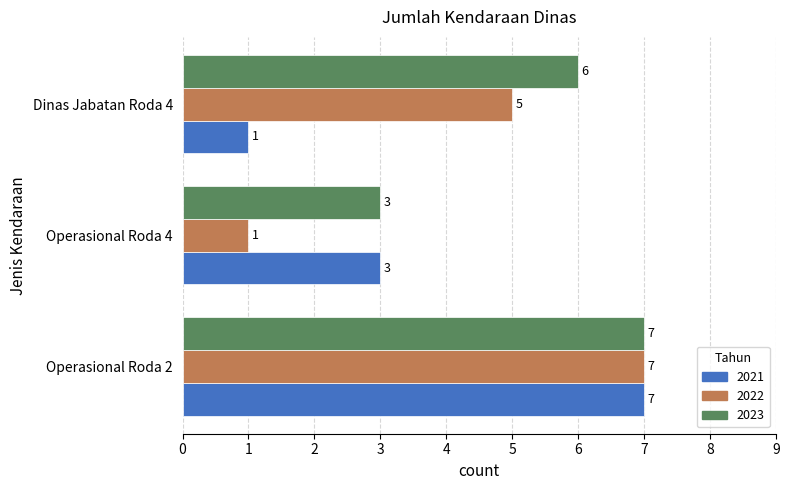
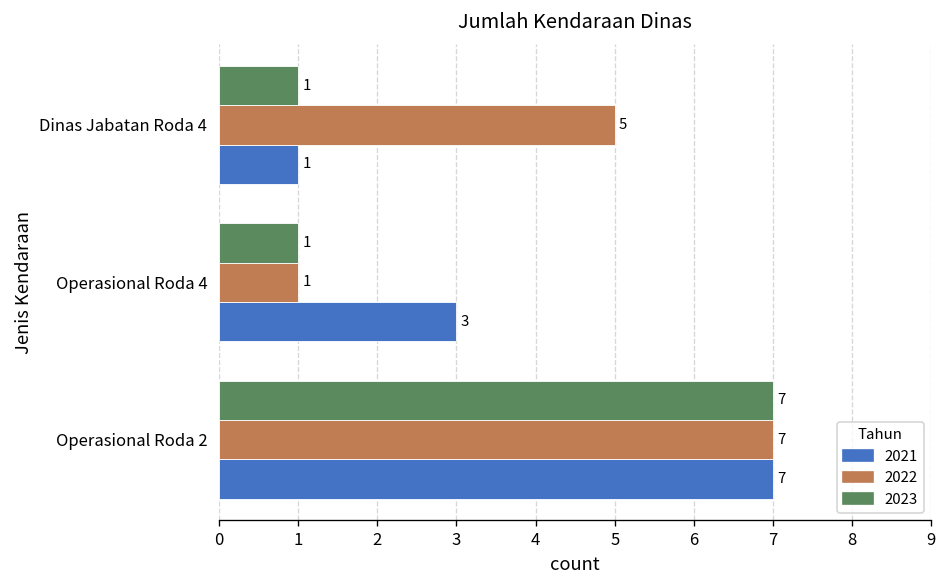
  {
    "2021": {
      "Dinas Jabatan Roda 4": 1,
      "Operasional Roda 4": 3,
      "Operasional Roda 2": 7
    },
    "2022": {
      "Dinas Jabatan Roda 4": 5,
      "Operasional Roda 4": 1,
      "Operasional Roda 2": 7
    },
    "2023": {
-     "Dinas Jabatan Roda 4": 6,
-     "Operasional Roda 4": 3,
+     "Dinas Jabatan Roda 4": 1,
+     "Operasional Roda 4": 1,
      "Operasional Roda 2": 7
    }
  }
